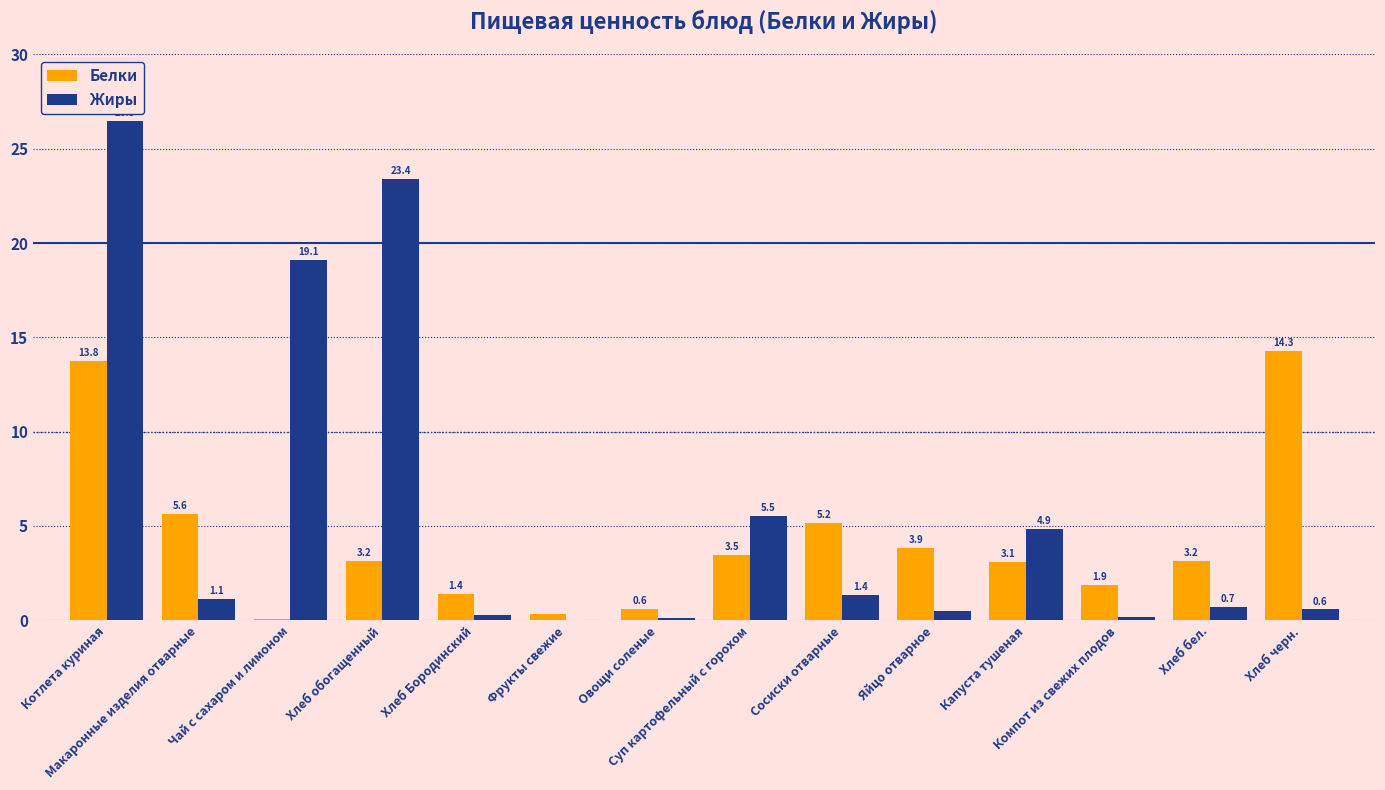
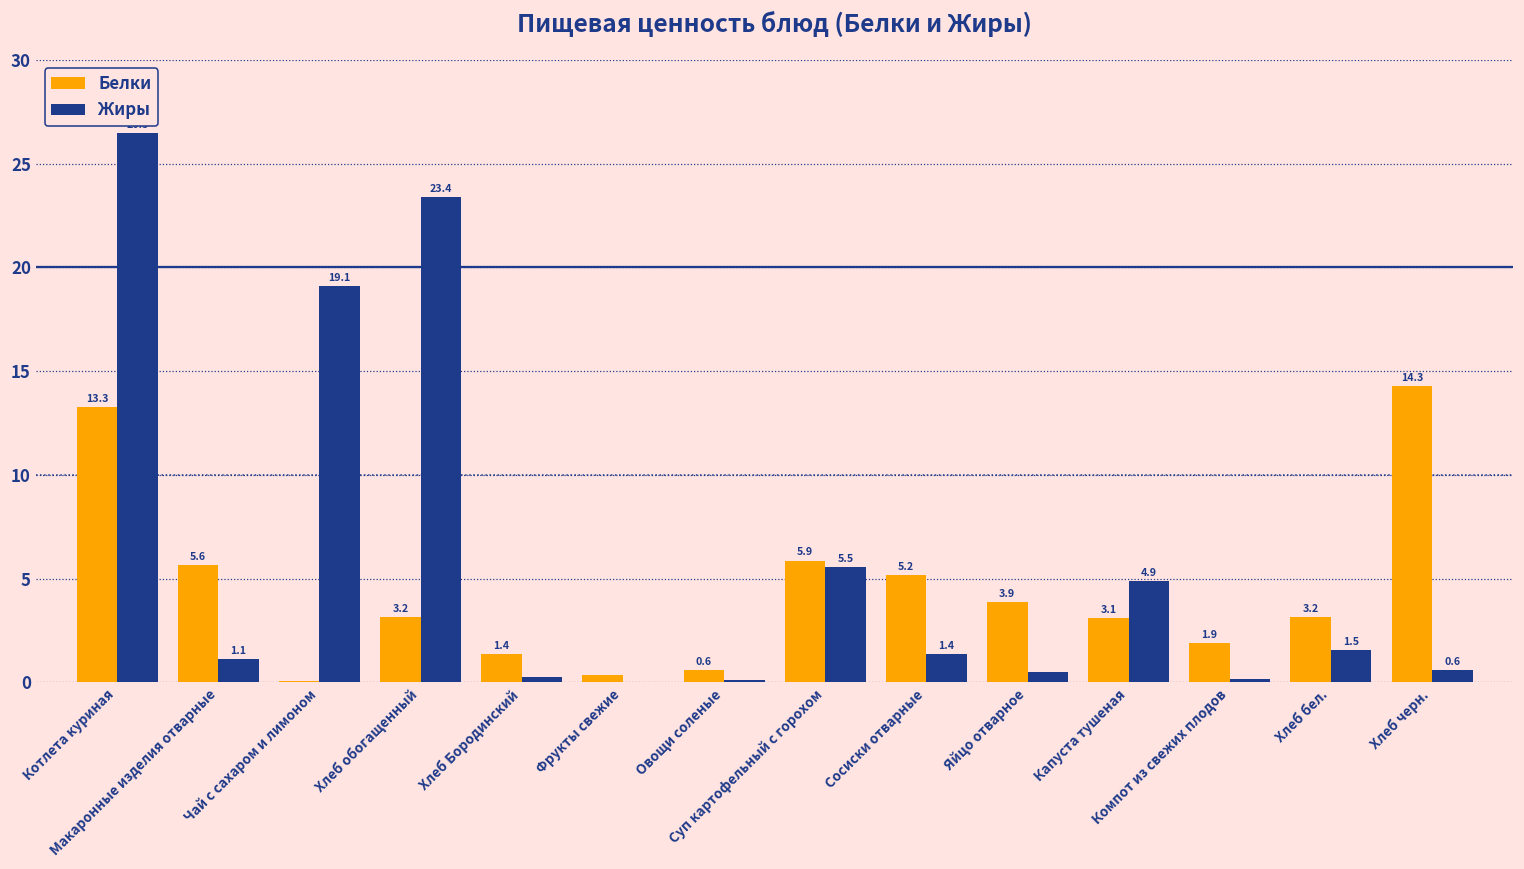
  {
    "Белки": {
-     "Котлета куриная": 13.8,
+     "Котлета куриная": 13.3,
      "Макаронные изделия отварные": 5.6,
      "Хлеб обогащенный": 3.2,
      "Хлеб Бородинский": 1.4,
      "Овощи соленые": 0.6,
-     "Суп картофельный с горохом": 3.5,
+     "Суп картофельный с горохом": 5.9,
      "Сосиски отварные": 5.2,
      "Яйцо отварное": 3.9,
      "Капуста тушеная": 3.1,
      "Компот из свежих плодов": 1.9,
      "Хлеб бел.": 3.2,
      "Хлеб черн.": 14.3
    },
    "Жиры": {
      "Макаронные изделия отварные": 1.1,
      "Чай с сахаром и лимоном": 19.1,
      "Хлеб обогащенный": 23.4,
      "Суп картофельный с горохом": 5.5,
      "Сосиски отварные": 1.4,
      "Капуста тушеная": 4.9,
-     "Хлеб бел.": 0.7,
+     "Хлеб бел.": 1.5,
      "Хлеб черн.": 0.6
    }
  }
